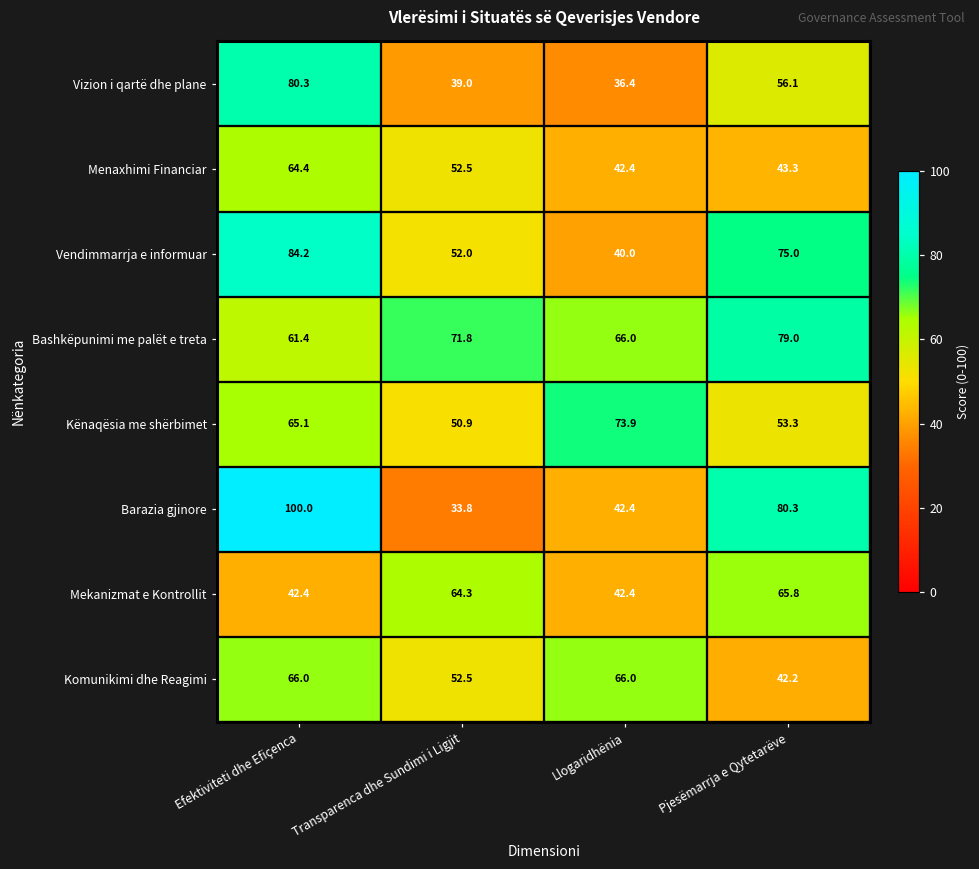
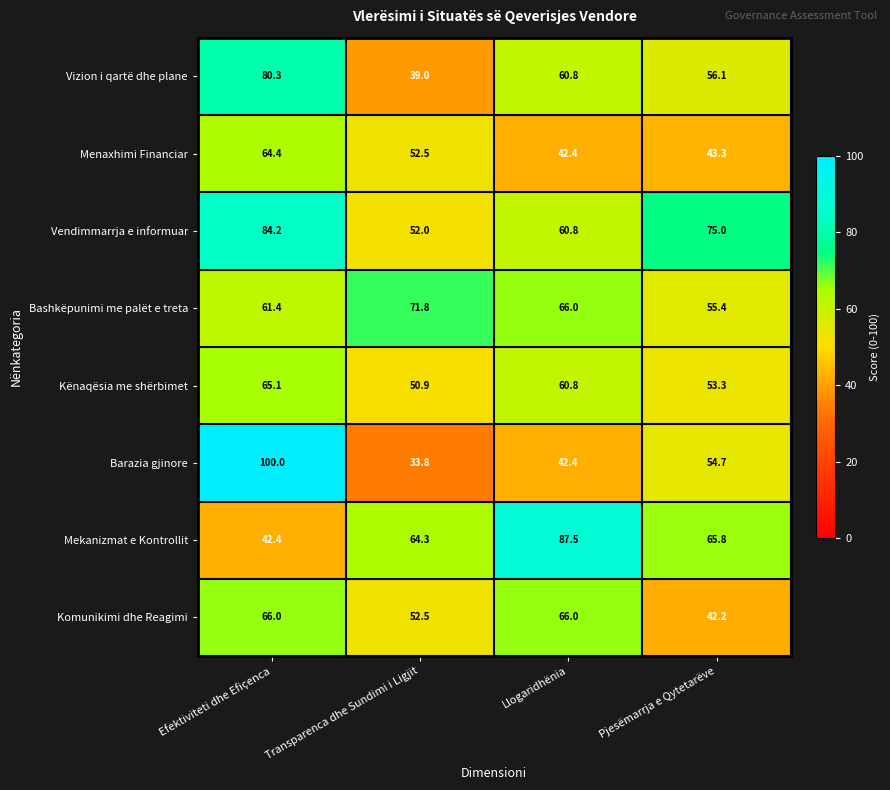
  {
    "Vizion i qartë dhe plane": {
      "Efektiviteti dhe Efiçenca": 80.3,
      "Transparenca dhe Sundimi i Ligjit": 39.0,
-     "Llogaridhënia": 36.4,
+     "Llogaridhënia": 60.8,
      "Pjesëmarrja e Qytetarëve": 56.1
    },
    "Menaxhimi Financiar": {
      "Efektiviteti dhe Efiçenca": 64.4,
      "Transparenca dhe Sundimi i Ligjit": 52.5,
      "Llogaridhënia": 42.4,
      "Pjesëmarrja e Qytetarëve": 43.3
    },
    "Vendimmarrja e informuar": {
      "Efektiviteti dhe Efiçenca": 84.2,
      "Transparenca dhe Sundimi i Ligjit": 52.0,
-     "Llogaridhënia": 40.0,
+     "Llogaridhënia": 60.8,
      "Pjesëmarrja e Qytetarëve": 75.0
    },
    "Bashkëpunimi me palët e treta": {
      "Efektiviteti dhe Efiçenca": 61.4,
      "Transparenca dhe Sundimi i Ligjit": 71.8,
      "Llogaridhënia": 66.0,
-     "Pjesëmarrja e Qytetarëve": 79.0
+     "Pjesëmarrja e Qytetarëve": 55.4
    },
    "Kënaqësia me shërbimet": {
      "Efektiviteti dhe Efiçenca": 65.1,
      "Transparenca dhe Sundimi i Ligjit": 50.9,
-     "Llogaridhënia": 73.9,
+     "Llogaridhënia": 60.8,
      "Pjesëmarrja e Qytetarëve": 53.3
    },
    "Barazia gjinore": {
      "Efektiviteti dhe Efiçenca": 100.0,
      "Transparenca dhe Sundimi i Ligjit": 33.8,
      "Llogaridhënia": 42.4,
-     "Pjesëmarrja e Qytetarëve": 80.3
+     "Pjesëmarrja e Qytetarëve": 54.7
    },
    "Mekanizmat e Kontrollit": {
      "Efektiviteti dhe Efiçenca": 42.4,
      "Transparenca dhe Sundimi i Ligjit": 64.3,
-     "Llogaridhënia": 42.4,
+     "Llogaridhënia": 87.5,
      "Pjesëmarrja e Qytetarëve": 65.8
    },
    "Komunikimi dhe Reagimi": {
      "Efektiviteti dhe Efiçenca": 66.0,
      "Transparenca dhe Sundimi i Ligjit": 52.5,
      "Llogaridhënia": 66.0,
      "Pjesëmarrja e Qytetarëve": 42.2
    }
  }
